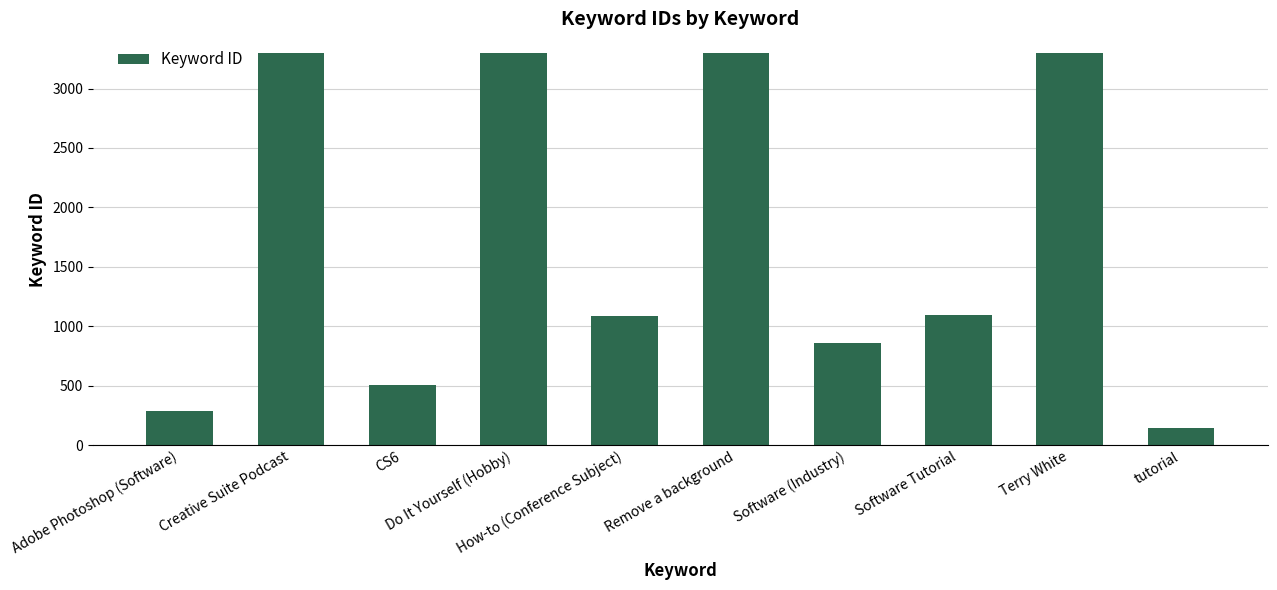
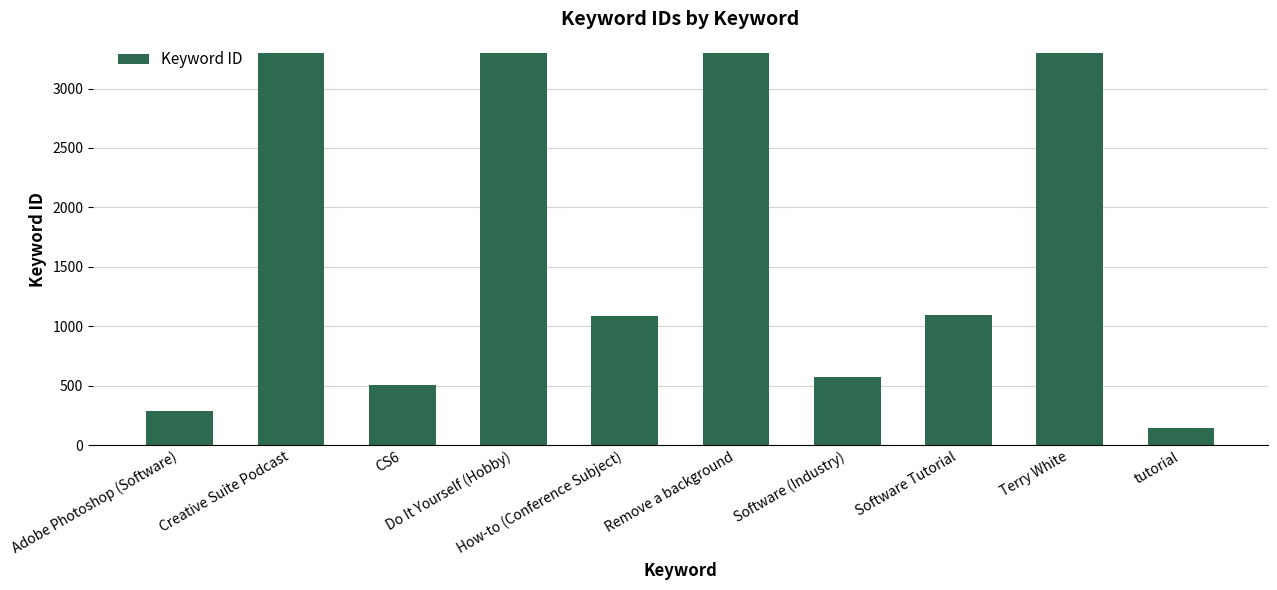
  {
    "Adobe Photoshop (Software)": 280,
    "Creative Suite Podcast": 3300,
    "CS6": 510,
    "Do It Yourself (Hobby)": 3300,
    "How-to (Conference Subject)": 1090,
    "Remove a background": 3300,
-   "Software (Industry)": 860,
+   "Software (Industry)": 570,
    "Software Tutorial": 1090,
    "Terry White": 3300,
    "tutorial": 140
  }
